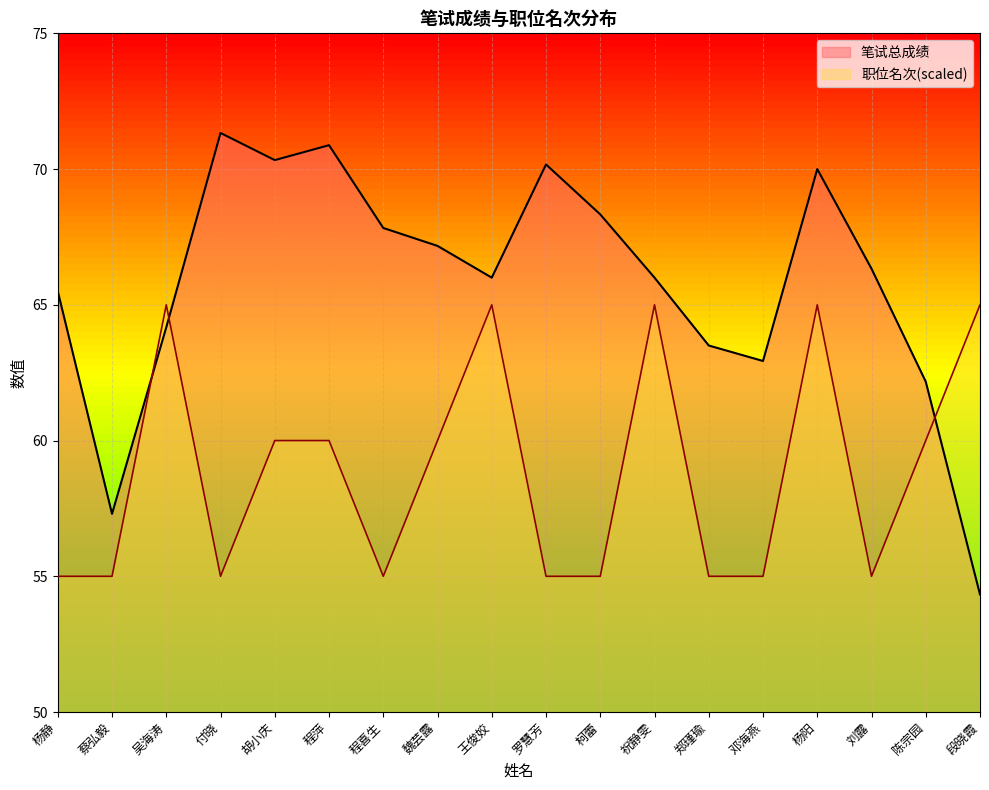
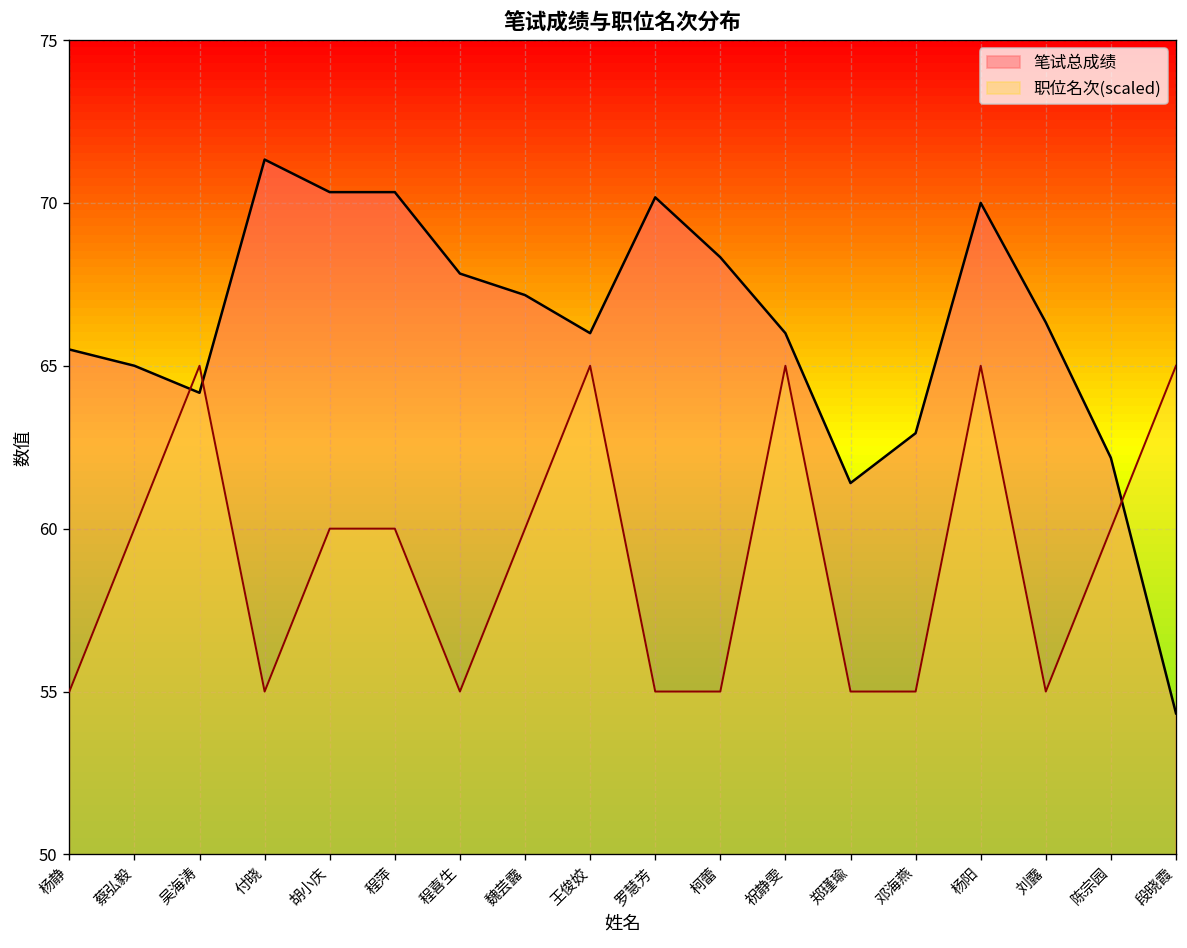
  {
    "笔试总成绩": {
      "杨静": 65.5,
-     "蔡弘毅": 57.3,
+     "蔡弘毅": 65.0,
      "吴海涛": 64.2,
      "付晓": 71.3,
      "胡小庆": 70.3,
-     "程萍": 70.9,
+     "程萍": 70.3,
      "程喜生": 67.8,
      "魏芸露": 67.2,
      "王俊姣": 66.0,
      "罗慧芳": 70.2,
      "柯蕾": 68.3,
      "祝静雯": 66.0,
-     "郑瑾瑜": 63.5,
+     "郑瑾瑜": 61.4,
      "邓海燕": 62.9,
      "杨阳": 70.0,
      "刘露": 66.3,
      "陈宗园": 62.2,
      "段晓霞": 54.3
    },
    "职位名次(scaled)": {
      "杨静": 55.0,
-     "蔡弘毅": 55.0,
+     "蔡弘毅": 60.0,
      "吴海涛": 65.0,
      "付晓": 55.0,
      "胡小庆": 60.0,
      "程萍": 60.0,
      "程喜生": 55.0,
      "魏芸露": 60.0,
      "王俊姣": 65.0,
      "罗慧芳": 55.0,
      "柯蕾": 55.0,
      "祝静雯": 65.0,
      "郑瑾瑜": 55.0,
      "邓海燕": 55.0,
      "杨阳": 65.0,
      "刘露": 55.0,
      "陈宗园": 60.0,
      "段晓霞": 65.0
    }
  }
